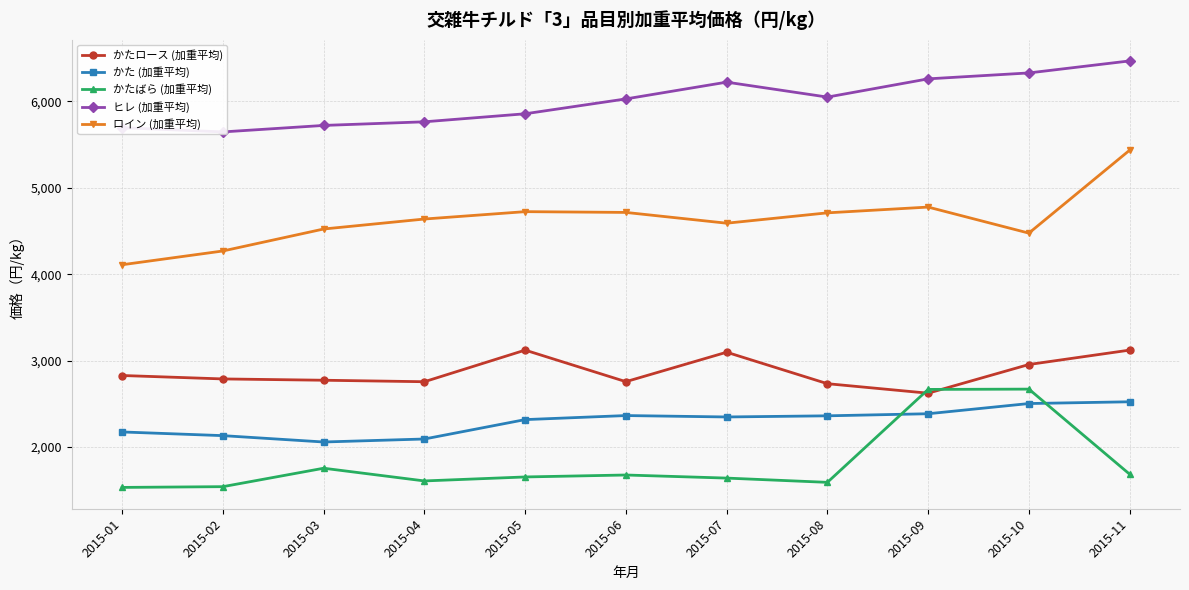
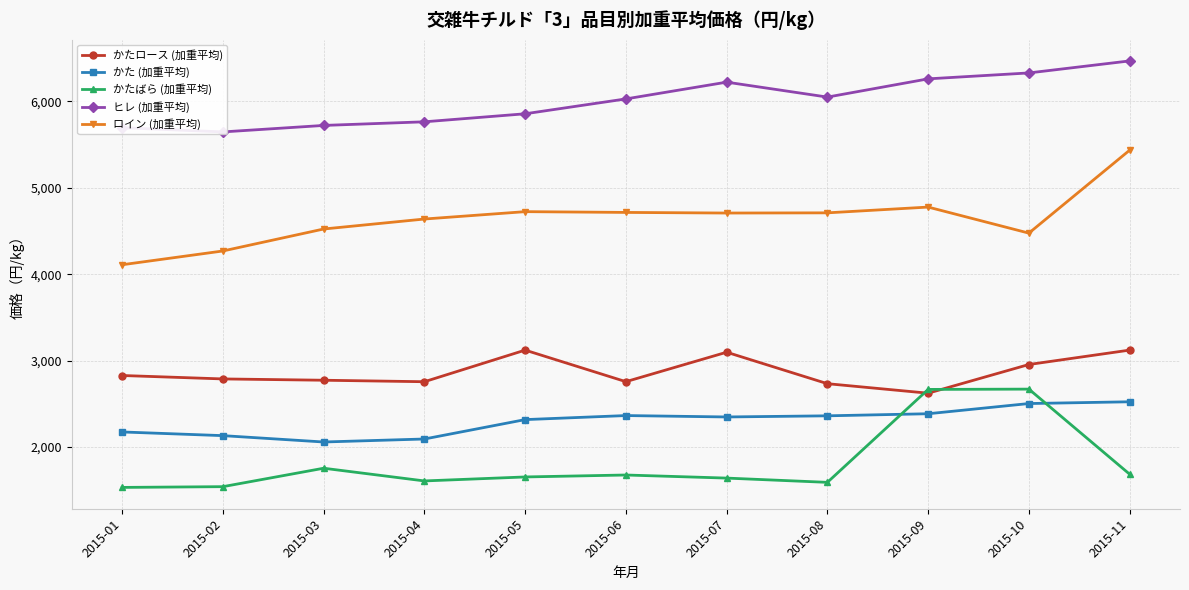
  {
    "かたロース (加重平均)": {
      "2015-01": "2,800",
      "2015-02": "2,800",
      "2015-03": "2,800",
      "2015-04": "2,800",
      "2015-05": "3,100",
      "2015-06": "2,800",
      "2015-07": "3,100",
      "2015-08": "2,700",
      "2015-09": "2,600",
      "2015-10": "3,000",
      "2015-11": "3,100"
    },
    "かた (加重平均)": {
      "2015-01": "2,200",
      "2015-02": "2,100",
      "2015-03": "2,100",
      "2015-04": "2,100",
      "2015-05": "2,300",
      "2015-06": "2,400",
      "2015-07": "2,300",
      "2015-08": "2,400",
      "2015-09": "2,400",
      "2015-10": "2,500",
      "2015-11": "2,500"
    },
    "かたばら (加重平均)": {
      "2015-01": "1,500",
      "2015-02": "1,500",
      "2015-03": "1,800",
      "2015-04": "1,600",
      "2015-05": "1,700",
      "2015-06": "1,700",
      "2015-07": "1,600",
      "2015-08": "1,600",
      "2015-09": "2,700",
      "2015-10": "2,700",
      "2015-11": "1,700"
    },
    "ヒレ (加重平均)": {
      "2015-03": "5,700",
      "2015-04": "5,800",
      "2015-05": "5,900",
      "2015-06": "6,000",
      "2015-07": "6,200",
      "2015-08": "6,100",
      "2015-09": "6,300",
      "2015-10": "6,300",
      "2015-11": "6,500"
    },
    "ロイン (加重平均)": {
      "2015-01": "4,100",
      "2015-02": "4,300",
      "2015-03": "4,500",
      "2015-04": "4,600",
      "2015-05": "4,700",
      "2015-06": "4,700",
-     "2015-07": "4,600",
+     "2015-07": "4,700",
      "2015-08": "4,700",
      "2015-09": "4,800",
      "2015-10": "4,500",
      "2015-11": "5,400"
    }
  }
